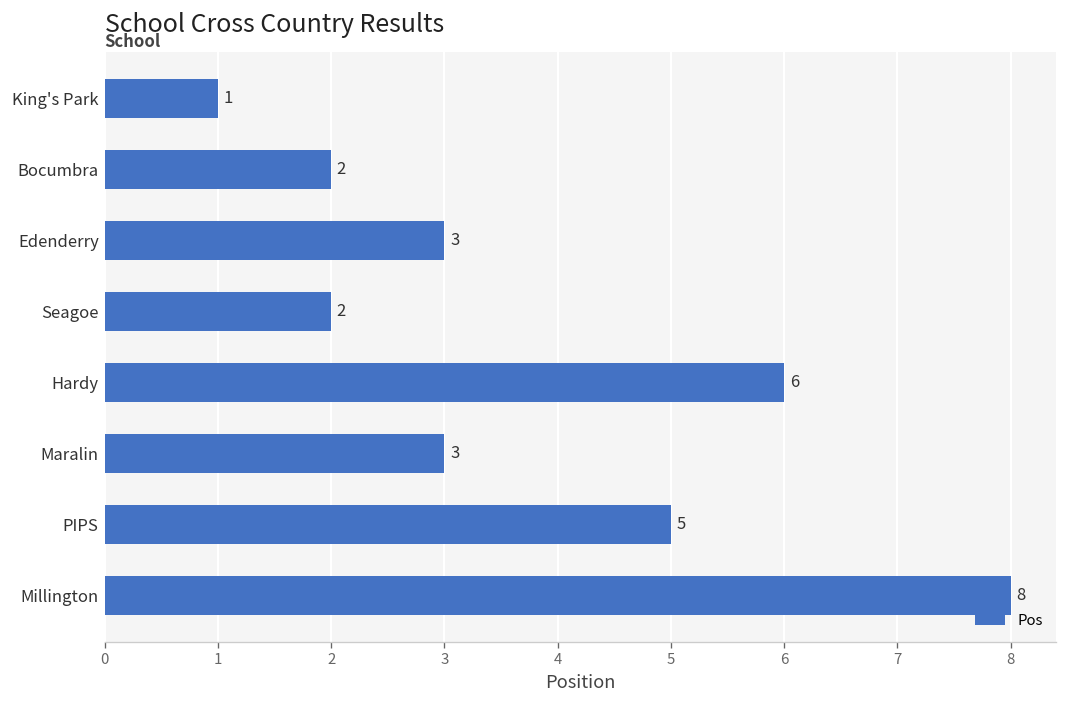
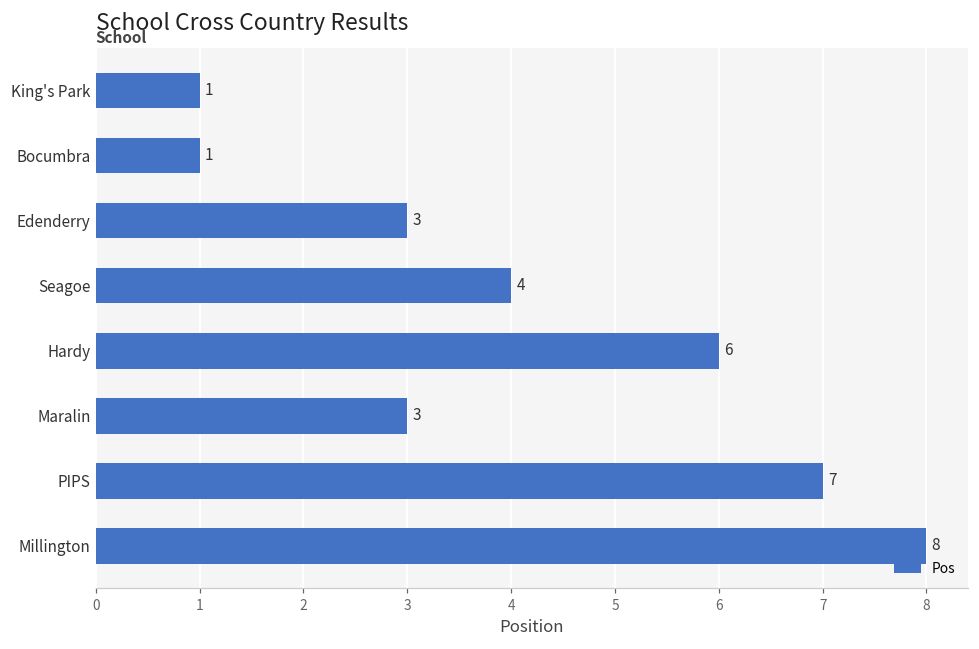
  {
    "King's Park": 1,
-   "Bocumbra": 2,
+   "Bocumbra": 1,
    "Edenderry": 3,
-   "Seagoe": 2,
+   "Seagoe": 4,
    "Hardy": 6,
    "Maralin": 3,
-   "PIPS": 5,
+   "PIPS": 7,
    "Millington": 8
  }
